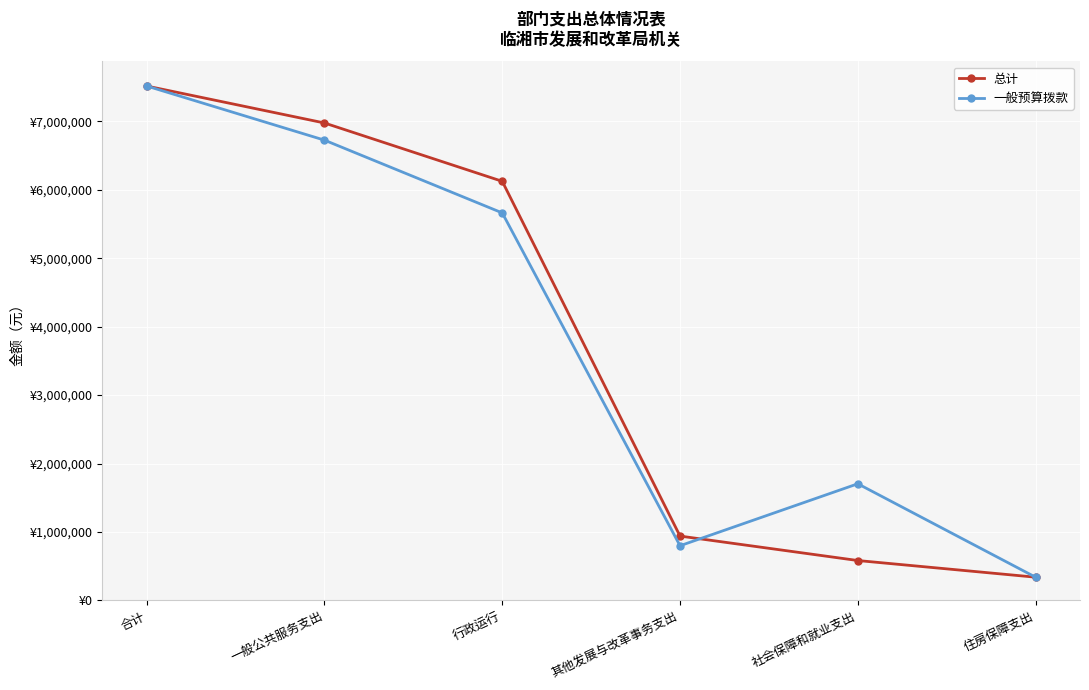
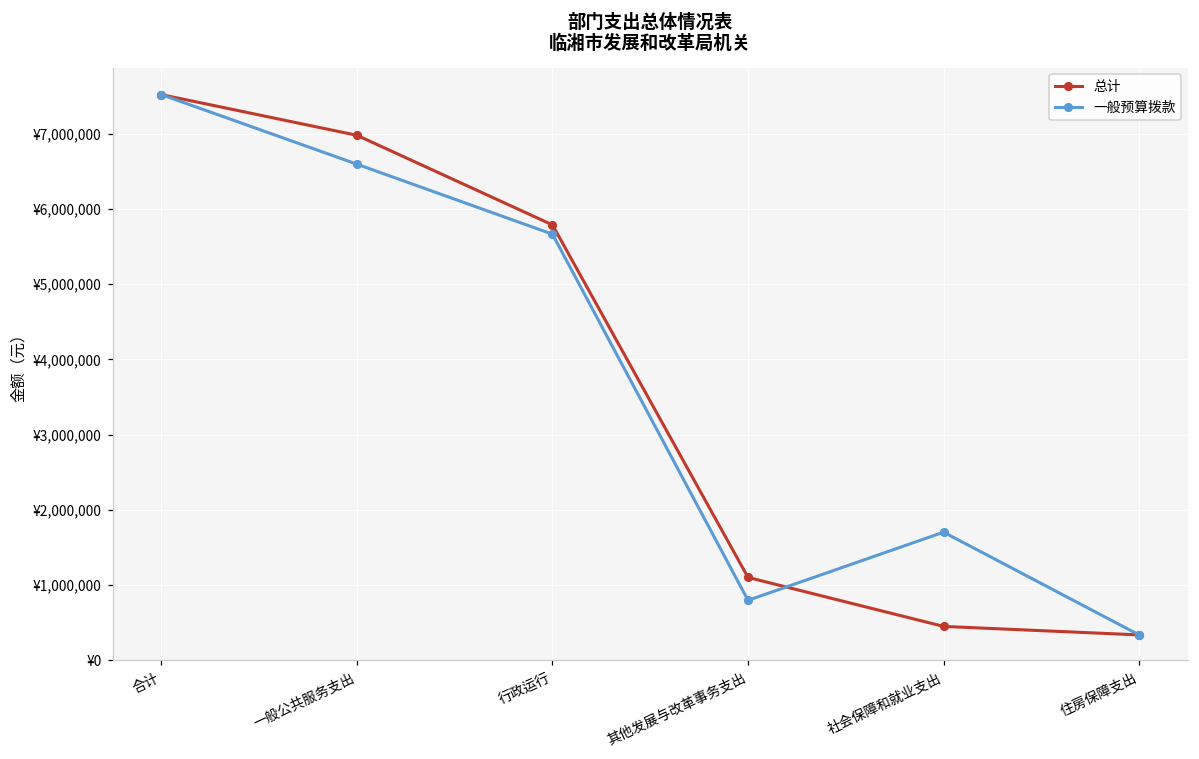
  {
    "总计": {
      "一般公共服务支出": "¥7,000,000",
-     "行政运行": "¥6,100,000",
-     "其他发展与改革事务支出": "¥900,000",
-     "社会保障和就业支出": "¥600,000"
+     "行政运行": "¥5,800,000",
+     "其他发展与改革事务支出": "¥1,100,000",
+     "社会保障和就业支出": "¥500,000"
    },
    "一般预算拨款": {
-     "一般公共服务支出": "¥6,700,000",
+     "一般公共服务支出": "¥6,600,000",
      "行政运行": "¥5,700,000",
      "其他发展与改革事务支出": "¥800,000",
      "社会保障和就业支出": "¥1,700,000"
    }
  }
